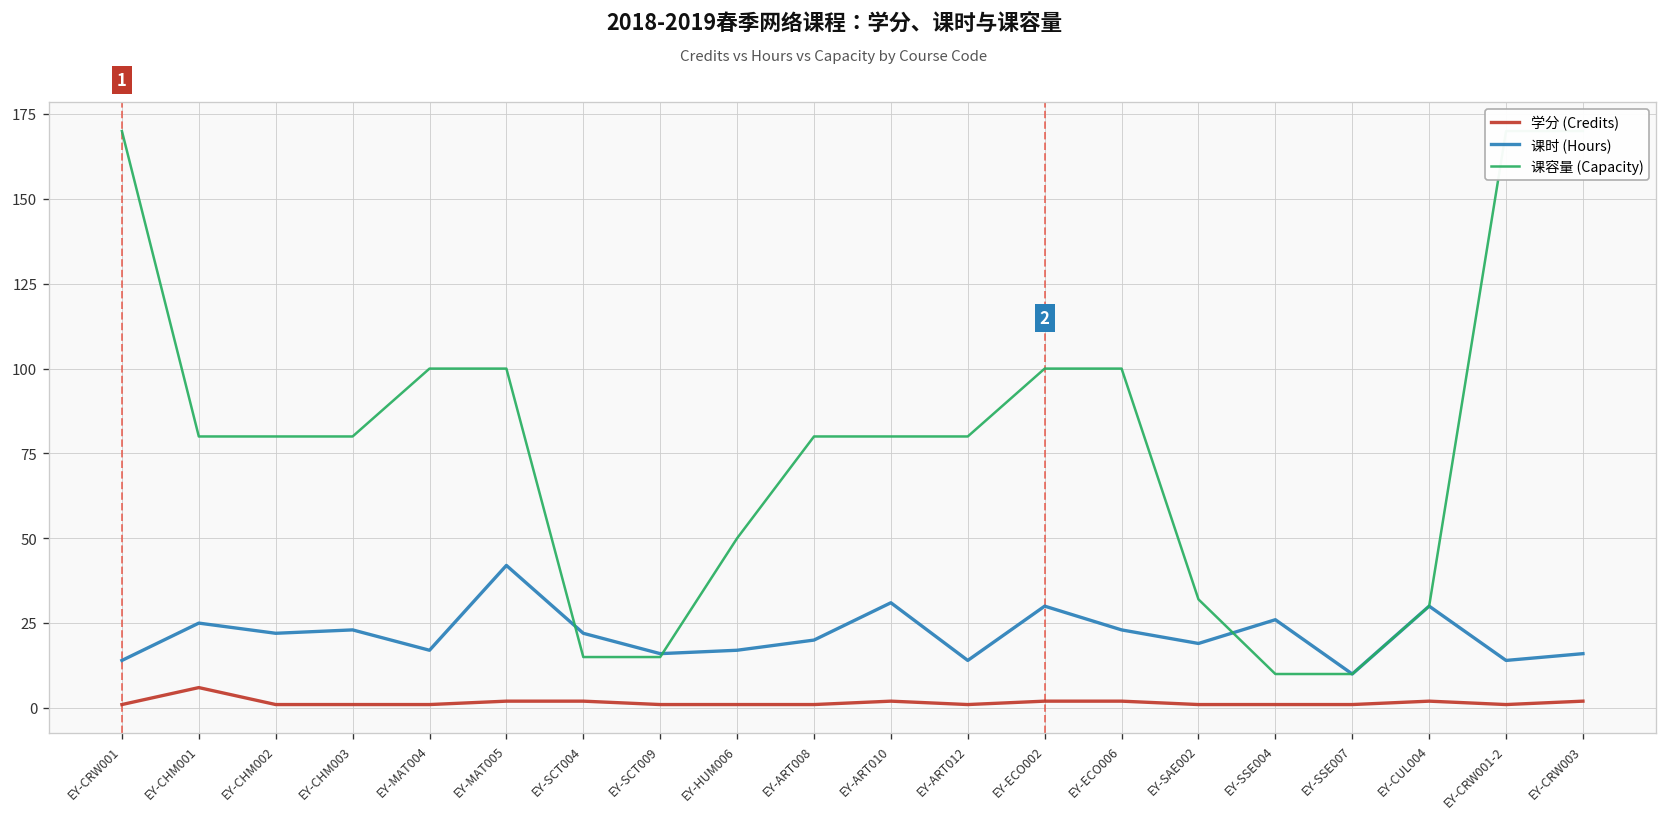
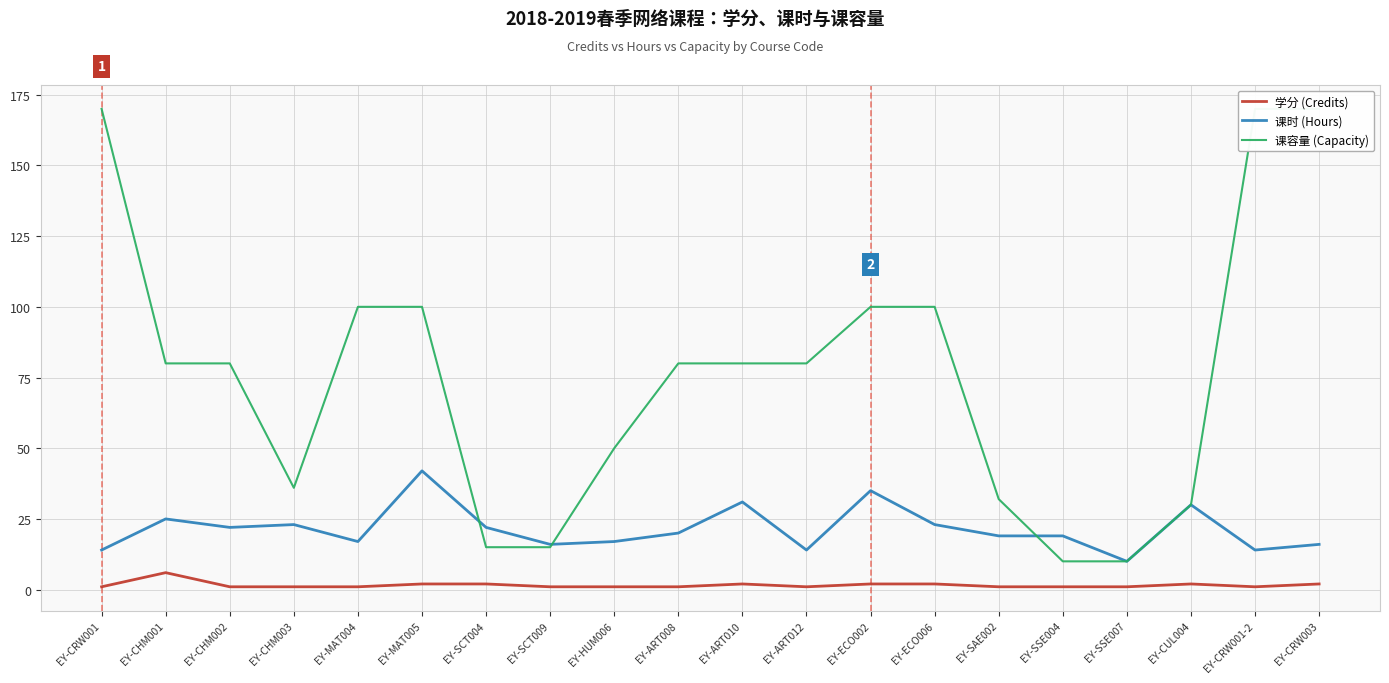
  {
    "学分 (Credits)": {
      "EY-CRW001": 1,
      "EY-CHM001": 6,
      "EY-CHM002": 1,
      "EY-CHM003": 1,
      "EY-MAT004": 1,
      "EY-MAT005": 2,
      "EY-SCT004": 2,
      "EY-SCT009": 1,
      "EY-HUM006": 1,
      "EY-ART008": 1,
      "EY-ART010": 2,
      "EY-ART012": 1,
      "EY-ECO002": 2,
      "EY-ECO006": 2,
      "EY-SAE002": 1,
      "EY-SSE004": 1,
      "EY-SSE007": 1,
      "EY-CUL004": 2,
      "EY-CRW001-2": 1,
      "EY-CRW003": 2
    },
    "课时 (Hours)": {
      "EY-CRW001": 14,
      "EY-CHM001": 25,
      "EY-CHM002": 22,
      "EY-CHM003": 23,
      "EY-MAT004": 17,
      "EY-MAT005": 42,
      "EY-SCT004": 22,
      "EY-SCT009": 16,
      "EY-HUM006": 17,
      "EY-ART008": 20,
      "EY-ART010": 31,
      "EY-ART012": 14,
-     "EY-ECO002": 30,
+     "EY-ECO002": 35,
      "EY-ECO006": 23,
      "EY-SAE002": 19,
-     "EY-SSE004": 26,
+     "EY-SSE004": 19,
      "EY-CRW001-2": 14,
      "EY-CRW003": 16
    },
    "课容量 (Capacity)": {
      "EY-CRW001": 170,
      "EY-CHM001": 80,
      "EY-CHM002": 80,
-     "EY-CHM003": 80,
+     "EY-CHM003": 36,
      "EY-MAT004": 100,
      "EY-MAT005": 100,
      "EY-SCT004": 15,
      "EY-SCT009": 15,
      "EY-HUM006": 50,
      "EY-ART008": 80,
      "EY-ART010": 80,
      "EY-ART012": 80,
      "EY-ECO002": 100,
      "EY-ECO006": 100,
      "EY-SAE002": 32,
      "EY-SSE004": 10
    }
  }
